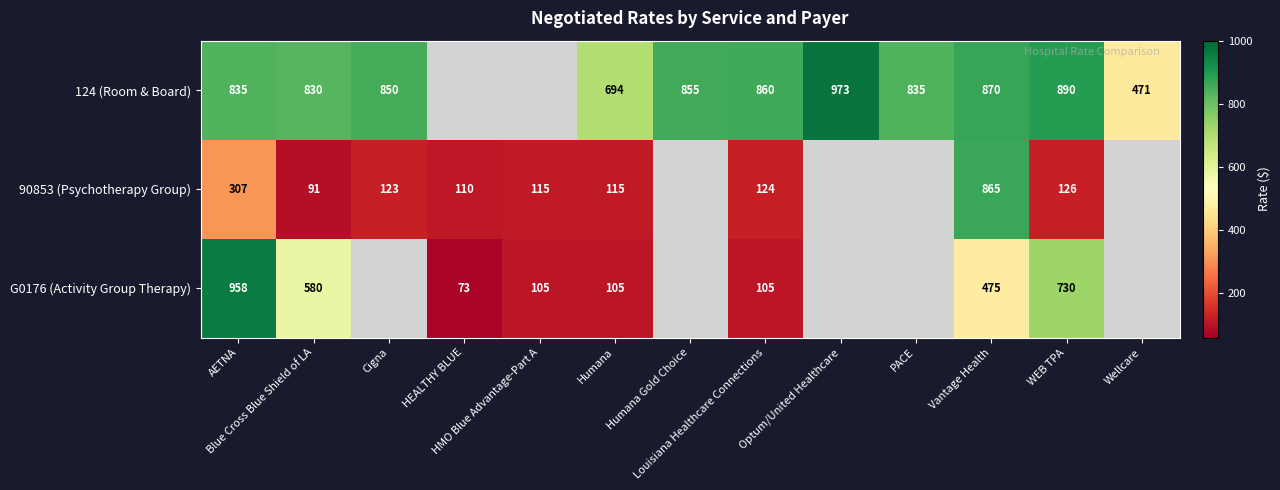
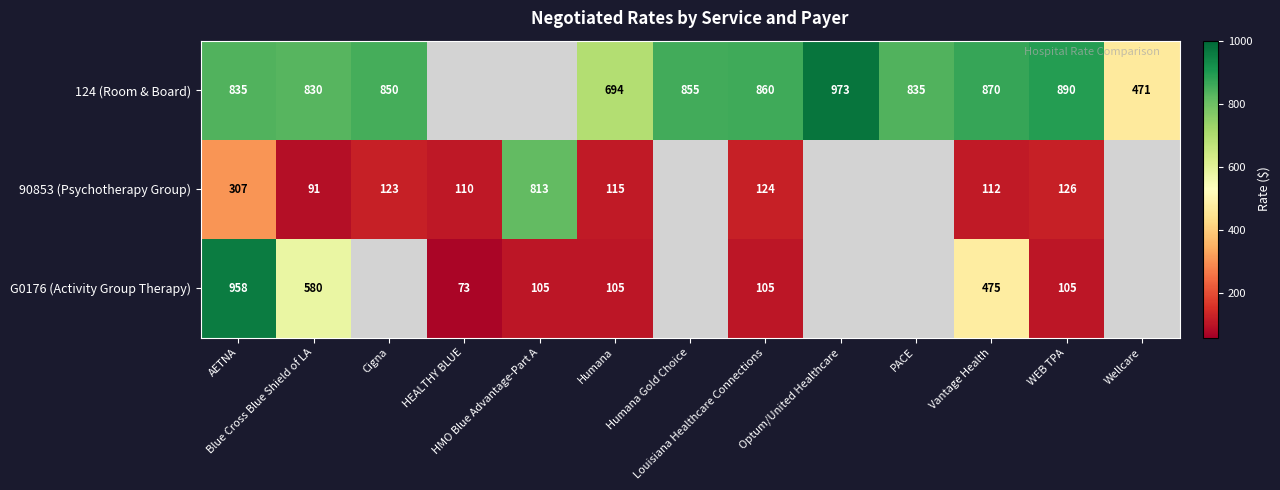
  {
    "124 (Room & Board)": {
      "AETNA": 835,
      "Blue Cross Blue Shield of LA": 830,
      "Cigna": 850,
      "Humana": 694,
      "Humana Gold Choice": 855,
      "Louisiana Healthcare Connections": 860,
      "Optum/United Healthcare": 973,
      "PACE": 835,
      "Vantage Health": 870,
      "Wellcare": 471
    },
    "90853 (Psychotherapy Group)": {
      "AETNA": 307,
      "Blue Cross Blue Shield of LA": 91,
      "Cigna": 123,
      "HEALTHY BLUE": 110,
-     "HMO Blue Advantage-Part A": 115,
+     "HMO Blue Advantage-Part A": 813,
      "Humana": 115,
      "Louisiana Healthcare Connections": 124,
-     "Vantage Health": 865,
+     "Vantage Health": 112,
      "WEB TPA": 126
    },
    "G0176 (Activity Group Therapy)": {
      "AETNA": 958,
      "Blue Cross Blue Shield of LA": 580,
      "HEALTHY BLUE": 73,
      "HMO Blue Advantage-Part A": 105,
      "Humana": 105,
      "Louisiana Healthcare Connections": 105,
      "Vantage Health": 475,
-     "WEB TPA": 730
+     "WEB TPA": 105
    }
  }
